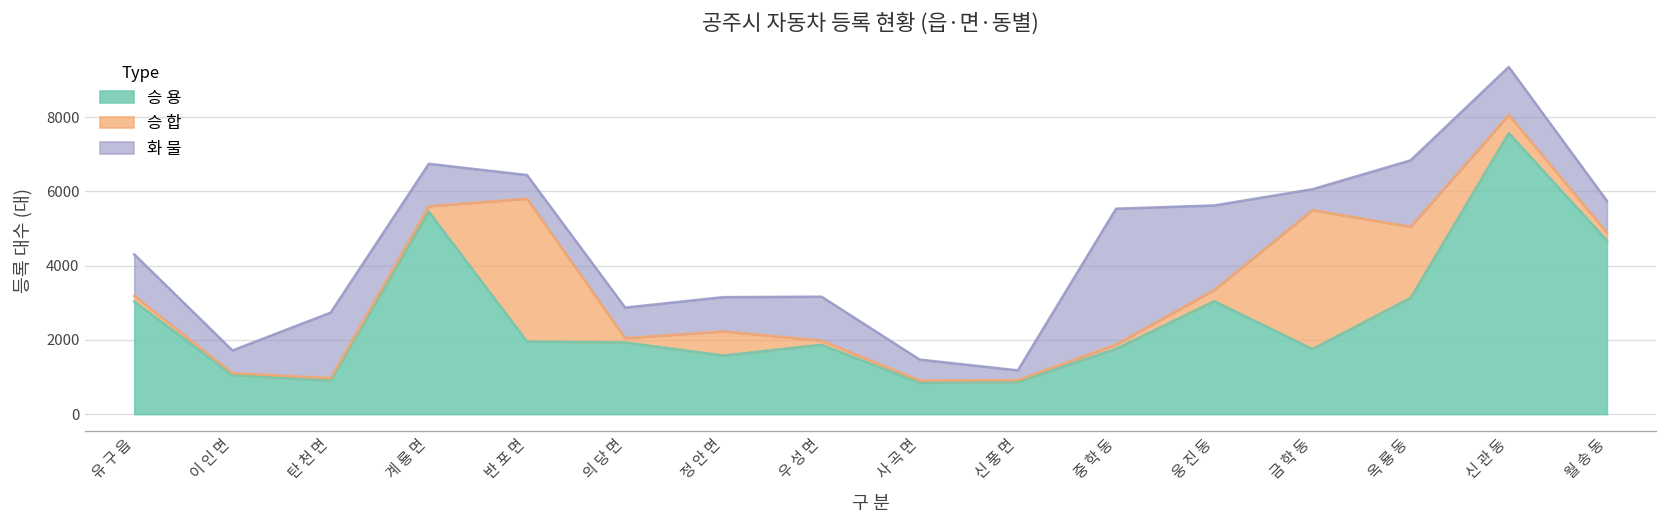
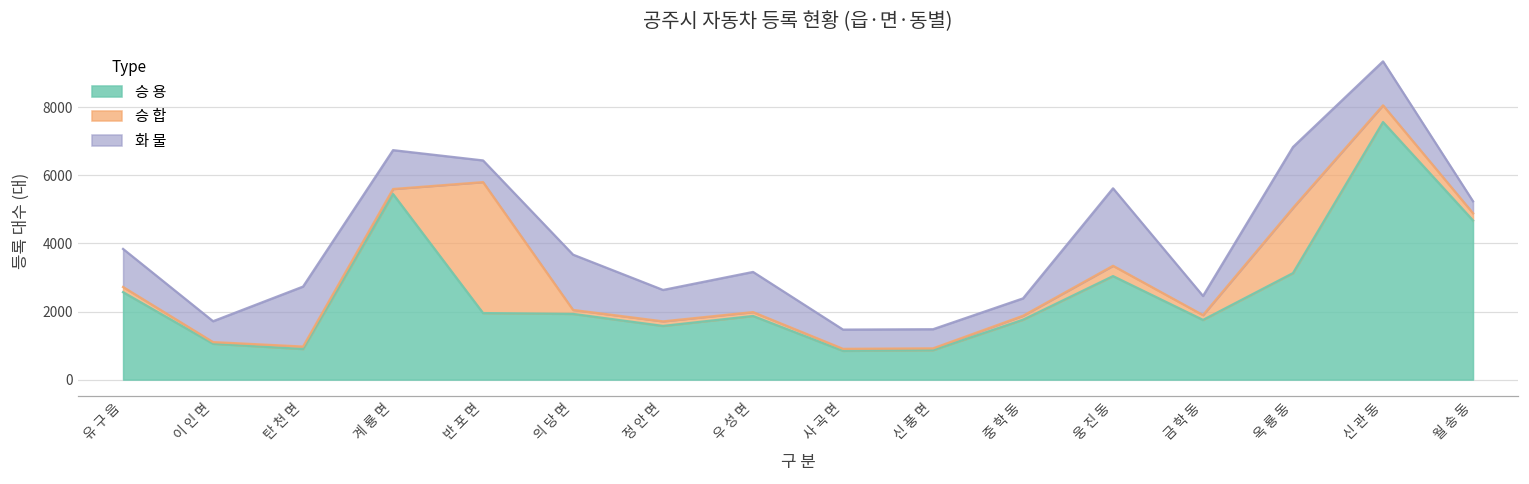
  {
    "승 용": {
-     "유 구 읍": 3000,
+     "유 구 읍": 2600,
      "계 룡 면": 5500,
      "반 포 면": 2000,
      "의 당 면": 1900,
      "정 안 면": 1600,
      "우 성 면": 1900,
      "중 학 동": 1800,
      "웅 진 동": 3000,
      "금 학 동": 1800,
      "옥 룡 동": 3100,
      "신 관 동": 7600,
      "월 송 동": 4700
    },
    "승 합": {
      "유 구 읍": 200,
      "계 룡 면": 100,
      "반 포 면": 3800,
      "의 당 면": 100,
-     "정 안 면": 700,
+     "정 안 면": 100,
      "우 성 면": 100,
      "중 학 동": 100,
      "웅 진 동": 300,
-     "금 학 동": 3700,
+     "금 학 동": 100,
      "옥 룡 동": 1900,
      "신 관 동": 500,
      "월 송 동": 200
    },
    "화 물": {
      "유 구 읍": 1100,
      "이 인 면": 600,
      "탄 천 면": 1800,
      "계 룡 면": 1100,
      "반 포 면": 600,
-     "의 당 면": 800,
+     "의 당 면": 1600,
      "정 안 면": 900,
      "우 성 면": 1200,
      "사 곡 면": 600,
-     "신 풍 면": 300,
-     "중 학 동": 3700,
+     "신 풍 면": 600,
+     "중 학 동": 500,
      "웅 진 동": 2300,
      "금 학 동": 600,
      "옥 룡 동": 1800,
      "신 관 동": 1300,
-     "월 송 동": 900
+     "월 송 동": 400
    }
  }
